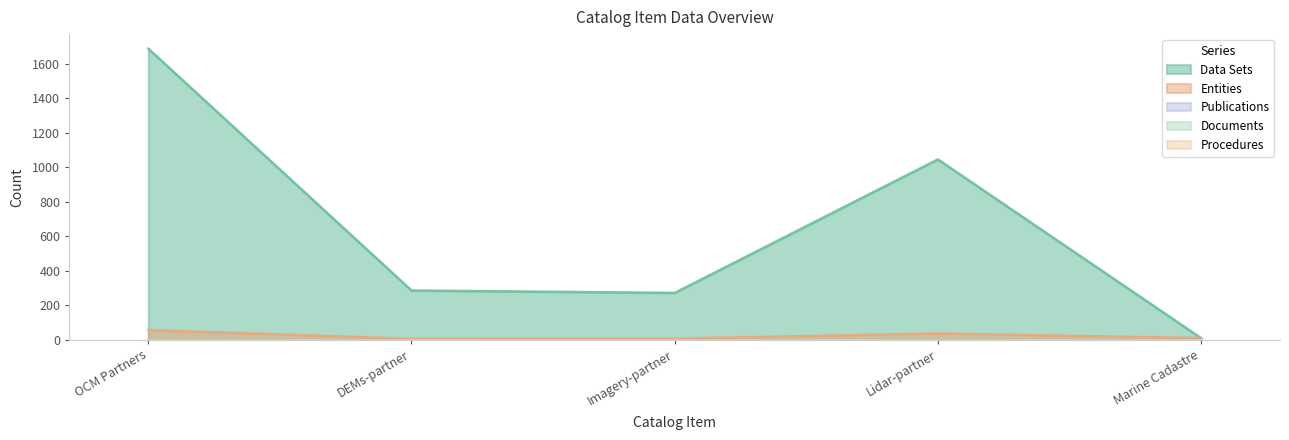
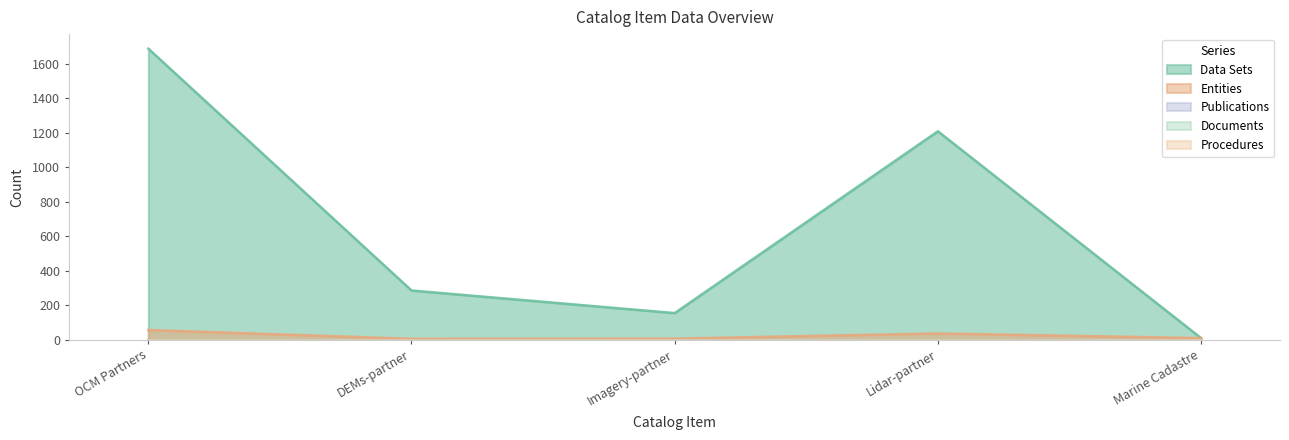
  {
    "Data Sets": {
      "OCM Partners": 1690,
      "DEMs-partner": 290,
-     "Imagery-partner": 270,
-     "Lidar-partner": 1050
+     "Imagery-partner": 150,
+     "Lidar-partner": 1210
    }
  }
